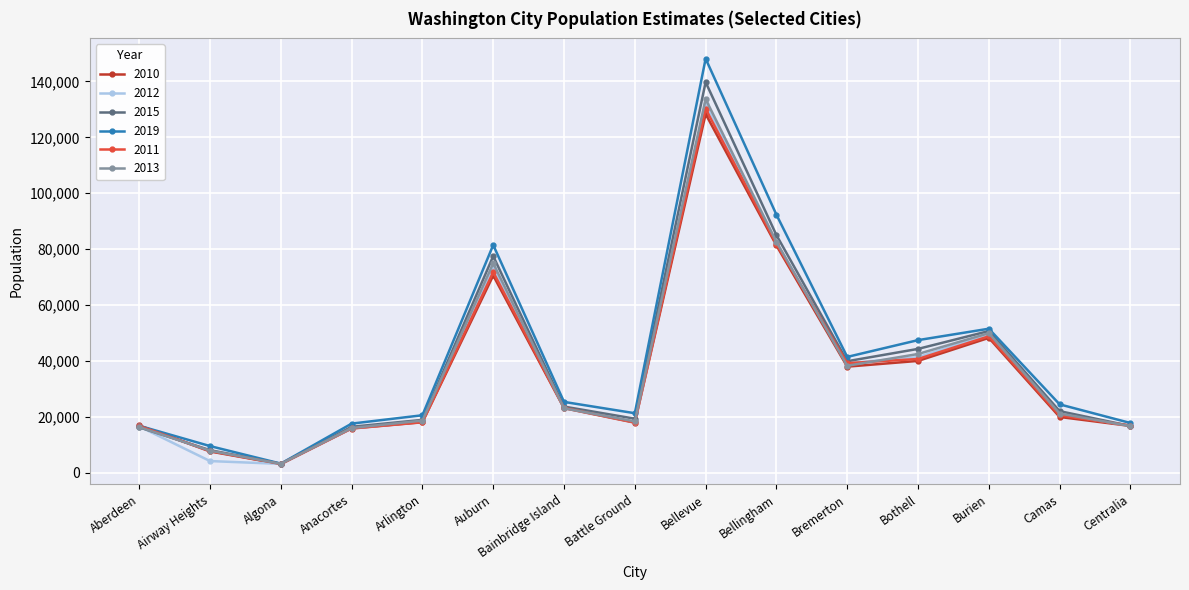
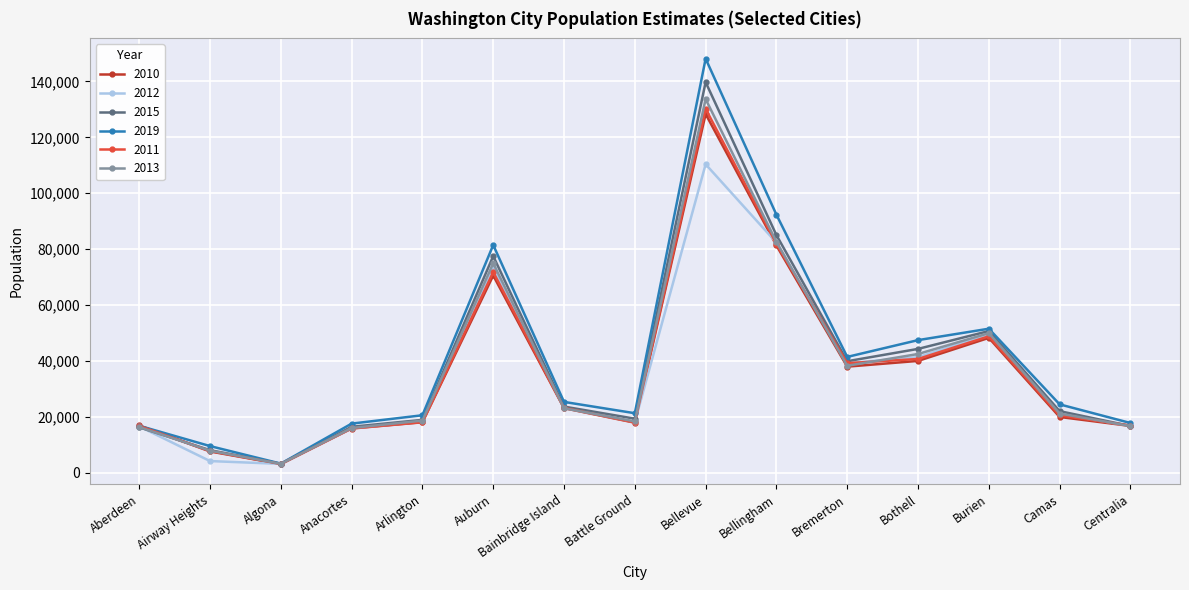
  {
    "2012": {
      "Airway Heights": "4,000",
      "Auburn": "73,000",
-     "Bellevue": "132,000"
+     "Bellevue": "110,000"
    },
    "2015": {
      "Auburn": "77,000",
      "Battle Ground": "19,000",
      "Bellevue": "140,000",
      "Bellingham": "85,000",
      "Bothell": "44,000"
    },
    "2019": {
      "Airway Heights": "9,000",
      "Anacortes": "18,000",
      "Arlington": "21,000",
      "Auburn": "81,000",
      "Bainbridge Island": "25,000",
      "Battle Ground": "21,000",
      "Bellevue": "148,000",
      "Bellingham": "92,000",
      "Bremerton": "41,000",
      "Bothell": "47,000",
      "Camas": "24,000"
    },
    "2013": {
      "Auburn": "75,000",
      "Bellevue": "134,000",
      "Bothell": "42,000"
    }
  }
